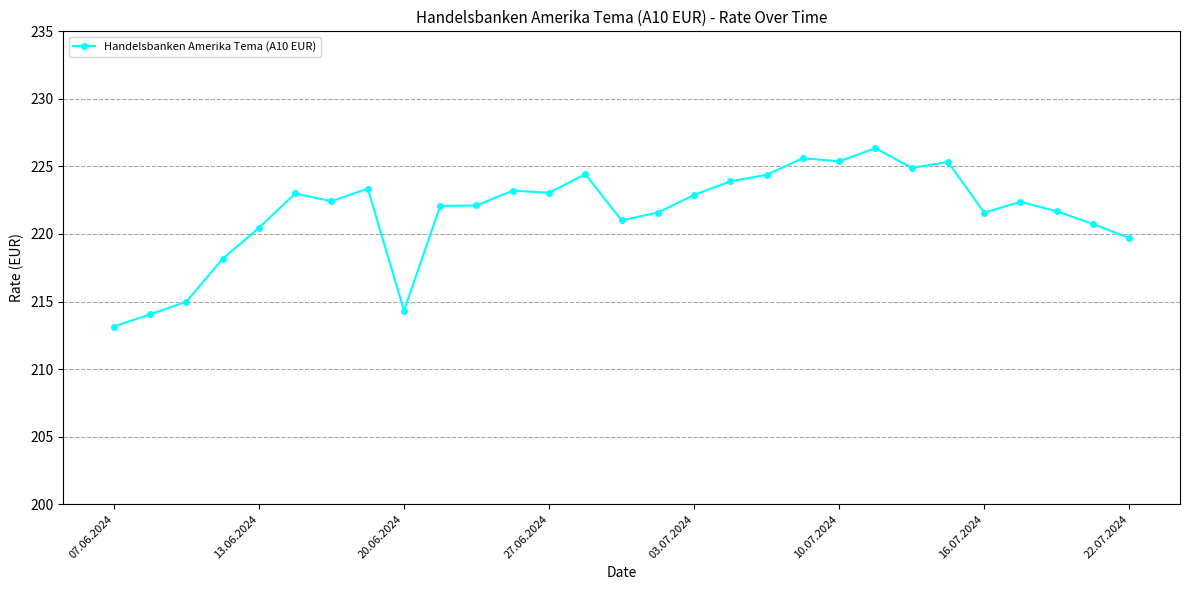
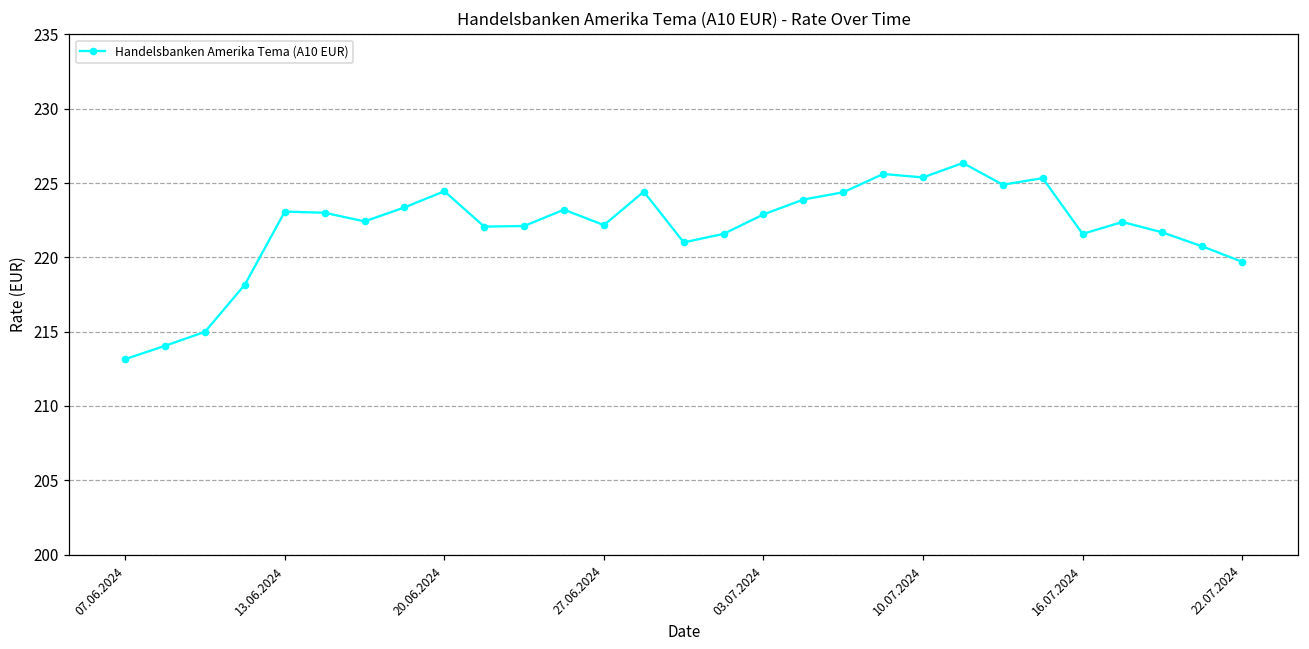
  {
    "07.06.2024": 213.2,
-   "13.06.2024": 220.5,
-   "20.06.2024": 214.3,
-   "27.06.2024": 223.1,
+   "13.06.2024": 223.1,
+   "20.06.2024": 224.5,
+   "27.06.2024": 222.2,
    "03.07.2024": 222.9,
    "10.07.2024": 225.4,
    "16.07.2024": 221.6,
    "22.07.2024": 219.7
  }
